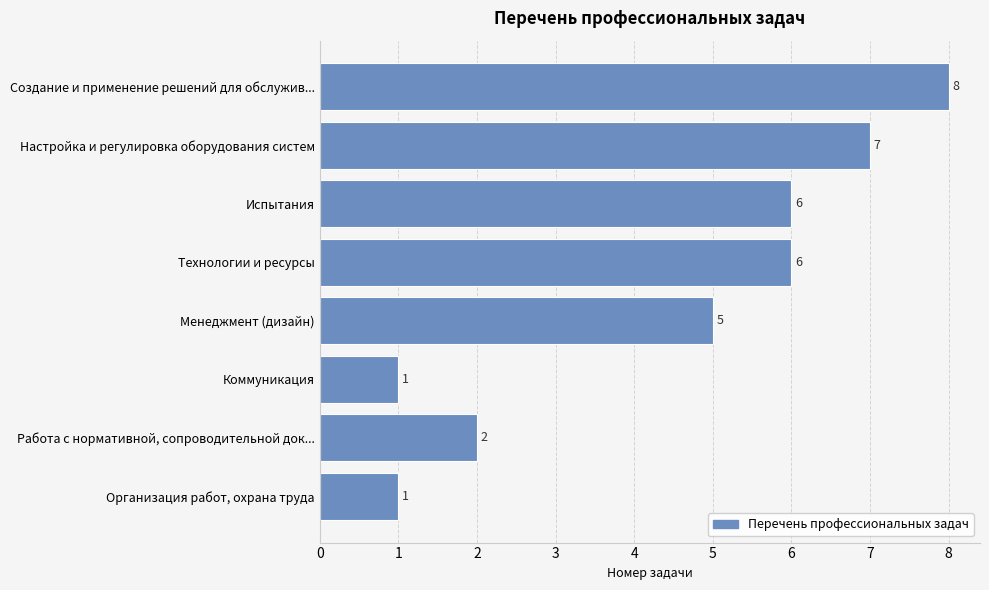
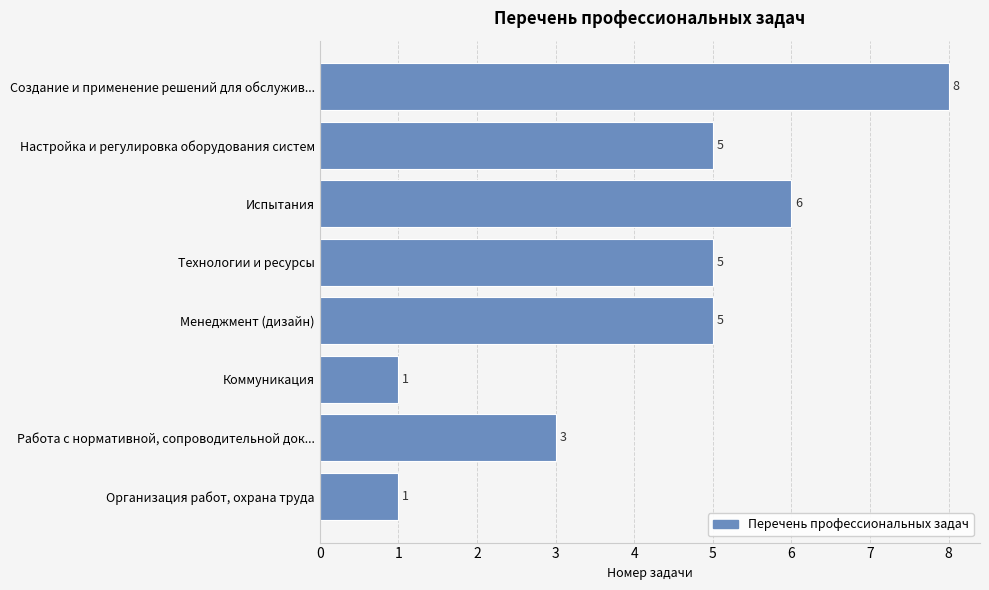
  {
    "Создание и применение решений для обслужив...": 8,
-   "Настройка и регулировка оборудования систем": 7,
+   "Настройка и регулировка оборудования систем": 5,
    "Испытания": 6,
-   "Технологии и ресурсы": 6,
+   "Технологии и ресурсы": 5,
    "Менеджмент (дизайн)": 5,
    "Коммуникация": 1,
-   "Работа с нормативной, сопроводительной док...": 2,
+   "Работа с нормативной, сопроводительной док...": 3,
    "Организация работ, охрана труда": 1
  }
